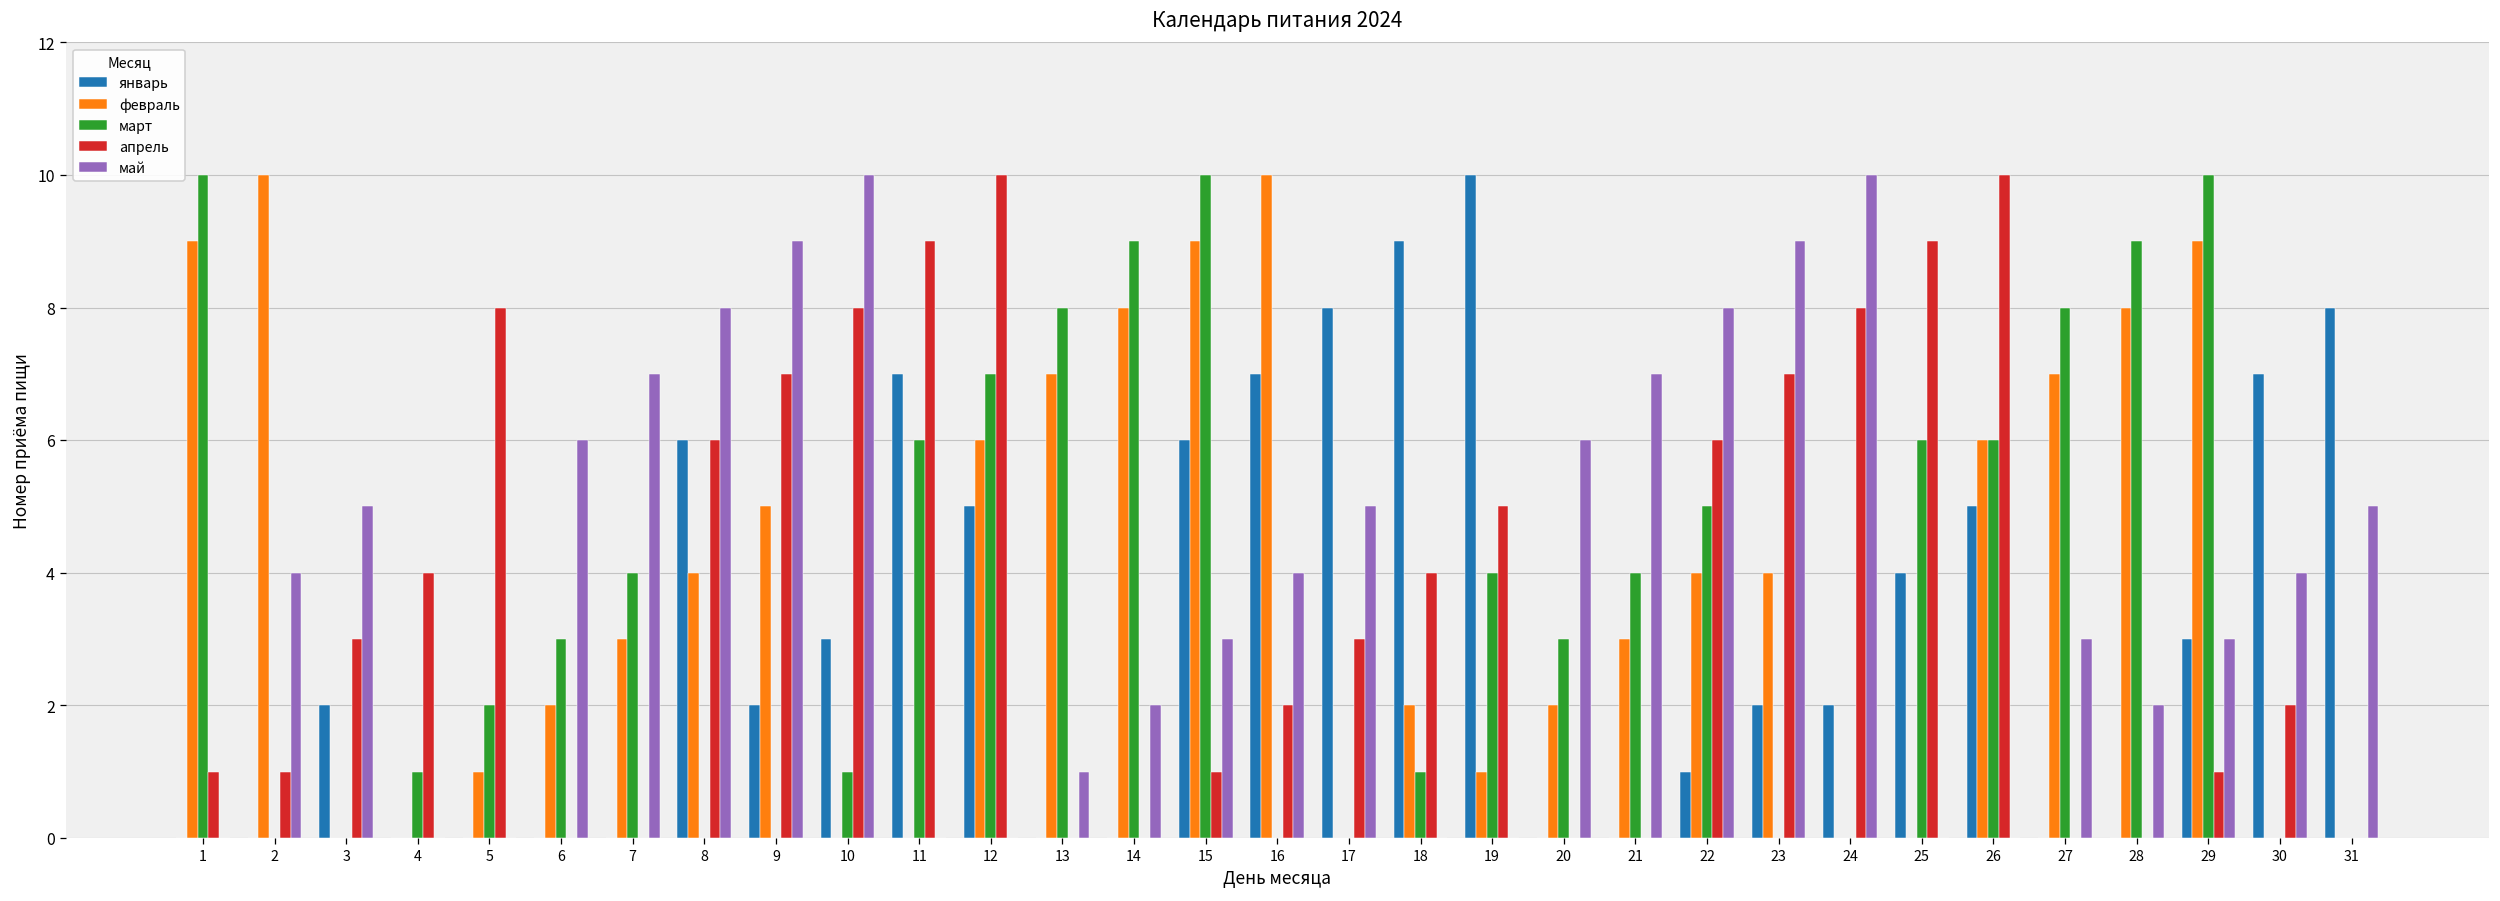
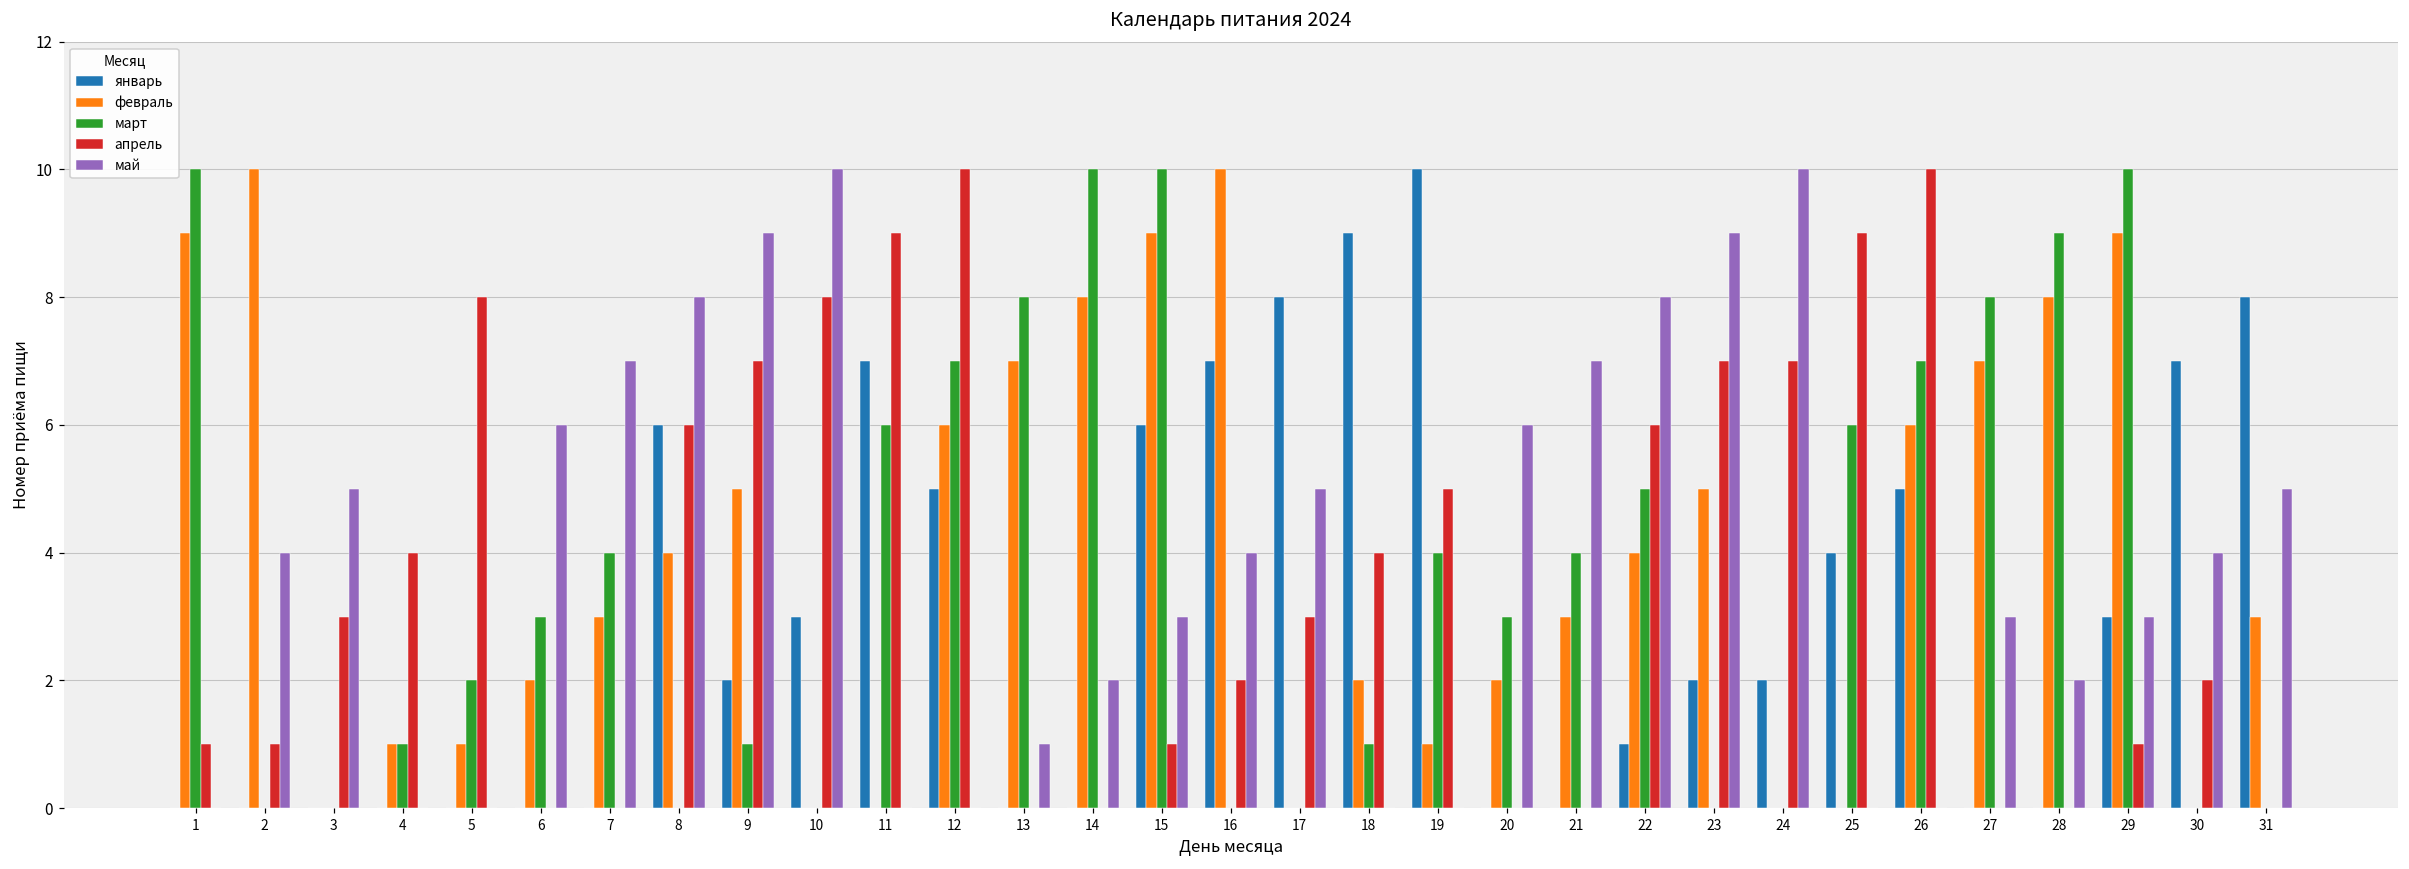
  {
    "январь": {
      "1": 0,
      "2": 0,
-     "3": 2,
+     "3": 0,
      "4": 0,
      "5": 0,
      "6": 0,
      "7": 0,
      "8": 6,
      "9": 2,
      "10": 3,
      "11": 7,
      "12": 5,
      "13": 0,
      "14": 0,
      "15": 6,
      "16": 7,
      "17": 8,
      "18": 9,
      "19": 10,
      "20": 0,
      "21": 0,
      "22": 1,
      "23": 2,
      "24": 2,
      "25": 4,
      "26": 5,
      "27": 0,
      "28": 0,
      "29": 3,
      "30": 7,
      "31": 8
    },
    "февраль": {
      "1": 9,
      "2": 10,
      "3": 0,
-     "4": 0,
+     "4": 1,
      "5": 1,
      "6": 2,
      "7": 3,
      "8": 4,
      "9": 5,
      "10": 0,
      "11": 0,
      "12": 6,
      "13": 7,
      "14": 8,
      "15": 9,
      "16": 10,
      "17": 0,
      "18": 2,
      "19": 1,
      "20": 2,
      "21": 3,
      "22": 4,
-     "23": 4,
+     "23": 5,
      "24": 0,
      "25": 0,
      "26": 6,
      "27": 7,
      "28": 8,
      "29": 9,
      "30": 0,
-     "31": 0
+     "31": 3
    },
    "март": {
      "1": 10,
      "2": 0,
      "3": 0,
      "4": 1,
      "5": 2,
      "6": 3,
      "7": 4,
      "8": 0,
-     "9": 0,
-     "10": 1,
+     "9": 1,
+     "10": 0,
      "11": 6,
      "12": 7,
      "13": 8,
-     "14": 9,
+     "14": 10,
      "15": 10,
      "16": 0,
      "17": 0,
      "18": 1,
      "19": 4,
      "20": 3,
      "21": 4,
      "22": 5,
      "23": 0,
      "24": 0,
      "25": 6,
-     "26": 6,
+     "26": 7,
      "27": 8,
      "28": 9,
      "29": 10,
      "30": 0,
      "31": 0
    },
    "апрель": {
      "1": 1,
      "2": 1,
      "3": 3,
      "4": 4,
      "5": 8,
      "6": 0,
      "7": 0,
      "8": 6,
      "9": 7,
      "10": 8,
      "11": 9,
      "12": 10,
      "13": 0,
      "14": 0,
      "15": 1,
      "16": 2,
      "17": 3,
      "18": 4,
      "19": 5,
      "20": 0,
      "21": 0,
      "22": 6,
      "23": 7,
-     "24": 8,
+     "24": 7,
      "25": 9,
      "26": 10,
      "27": 0,
      "28": 0,
      "29": 1,
      "30": 2,
      "31": 0
    },
    "май": {
      "1": 0,
      "2": 4,
      "3": 5,
      "4": 0,
      "5": 0,
      "6": 6,
      "7": 7,
      "8": 8,
      "9": 9,
      "10": 10,
      "11": 0,
      "12": 0,
      "13": 1,
      "14": 2,
      "15": 3,
      "16": 4,
      "17": 5,
      "18": 0,
      "19": 0,
      "20": 6,
      "21": 7,
      "22": 8,
      "23": 9,
      "24": 10,
      "25": 0,
      "26": 0,
      "27": 3,
      "28": 2,
      "29": 3,
      "30": 4,
      "31": 5
    }
  }
